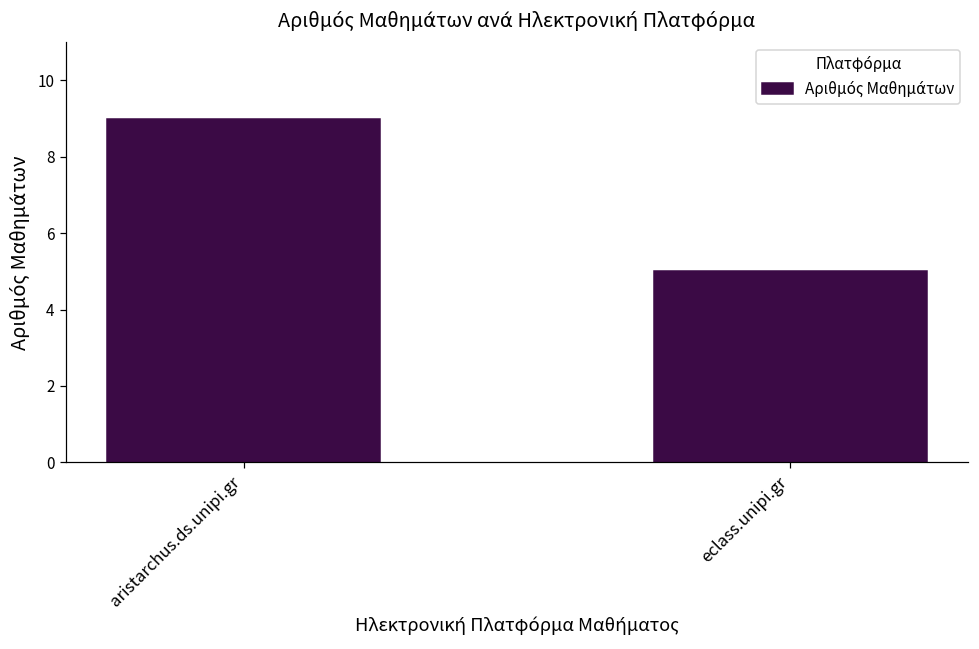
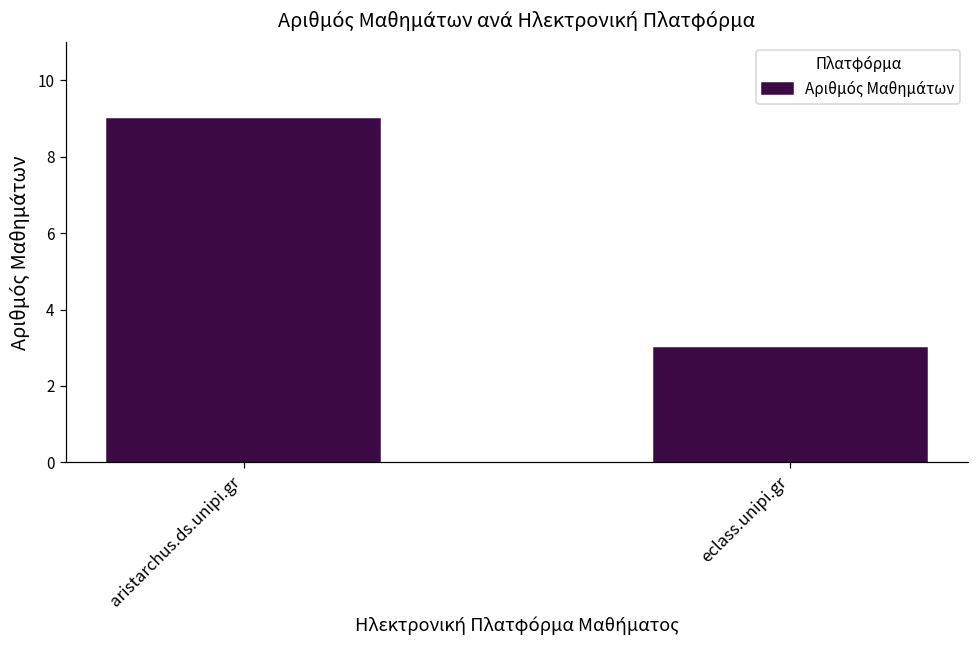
  {
    "aristarchus.ds.unipi.gr": 9,
-   "eclass.unipi.gr": 5
+   "eclass.unipi.gr": 3
  }
